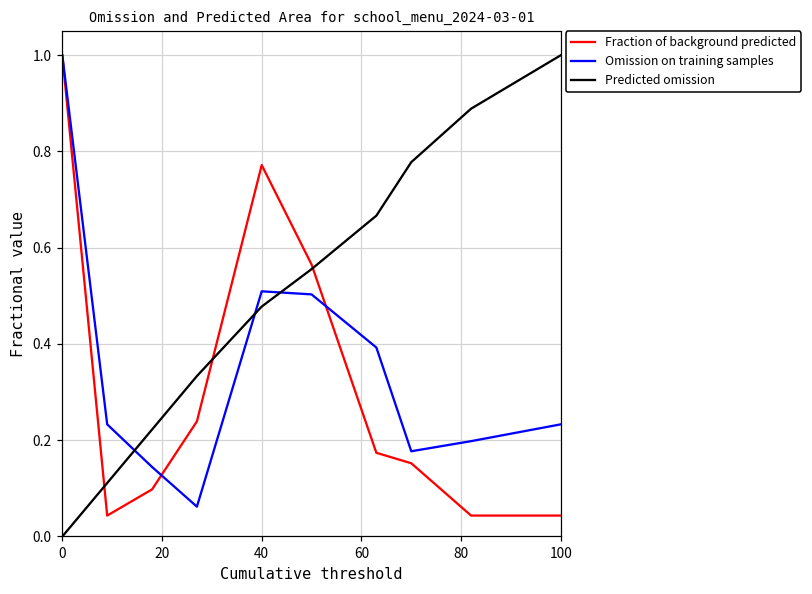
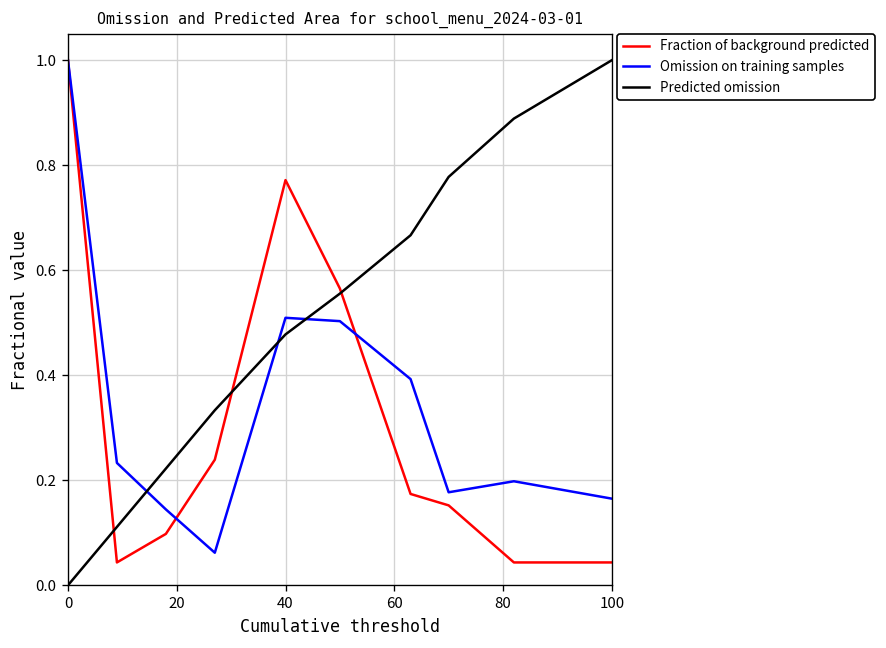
  {
    "Fraction of background predicted": {
      "40": 0.77,
      "100": 0.04
    },
    "Omission on training samples": {
      "40": 0.51,
-     "100": 0.23
+     "100": 0.16
    },
    "Predicted omission": {
      "0": 0.00,
      "40": 0.48,
      "100": 1.00
    }
  }
